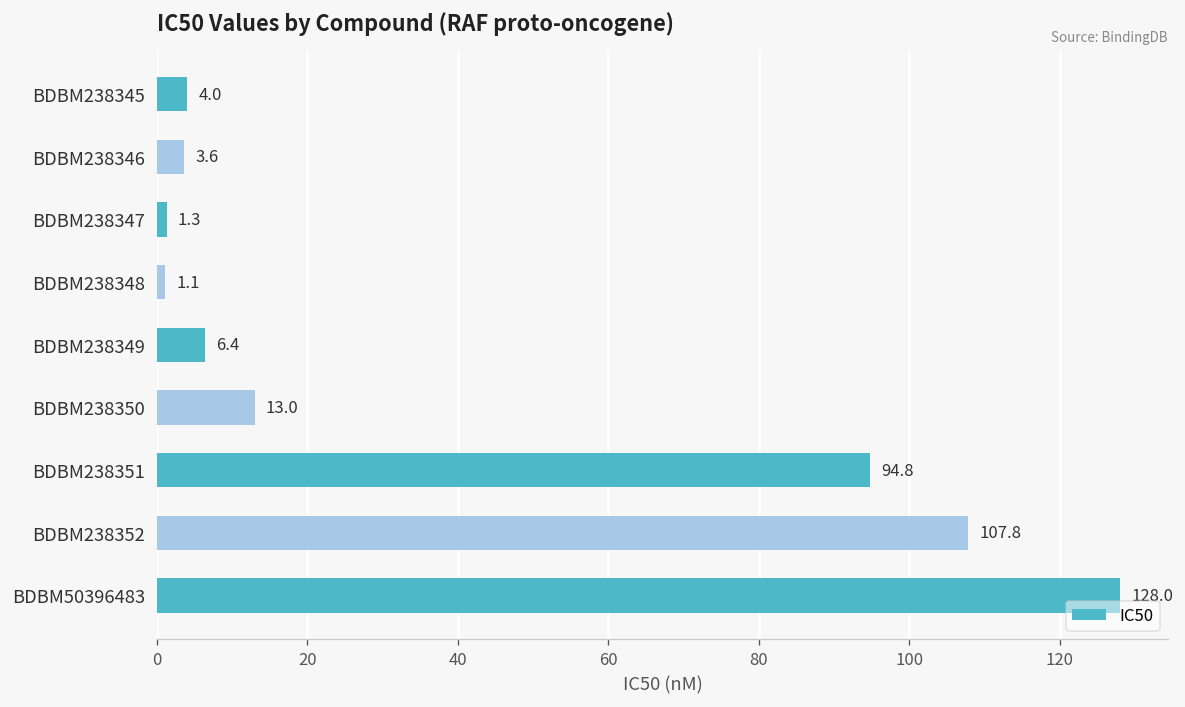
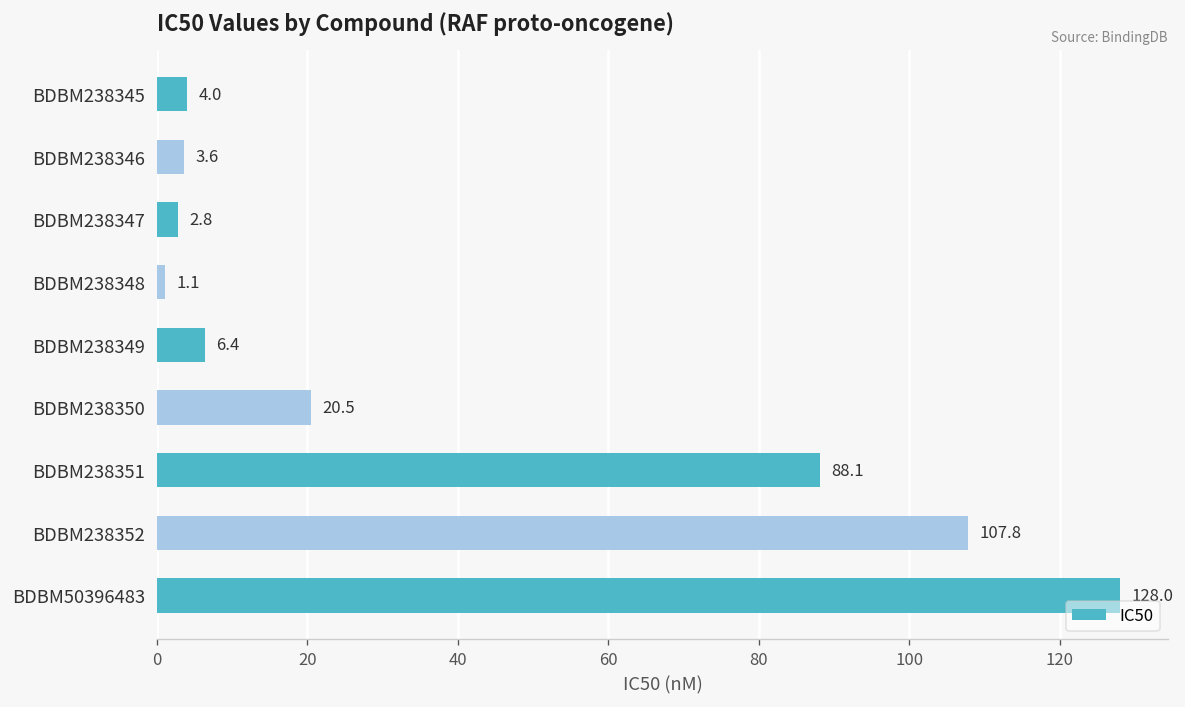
  {
    "BDBM238345": 4.0,
    "BDBM238346": 3.6,
-   "BDBM238347": 1.3,
+   "BDBM238347": 2.8,
    "BDBM238348": 1.1,
    "BDBM238349": 6.4,
-   "BDBM238350": 13.0,
-   "BDBM238351": 94.8,
+   "BDBM238350": 20.5,
+   "BDBM238351": 88.1,
    "BDBM238352": 107.8
  }
